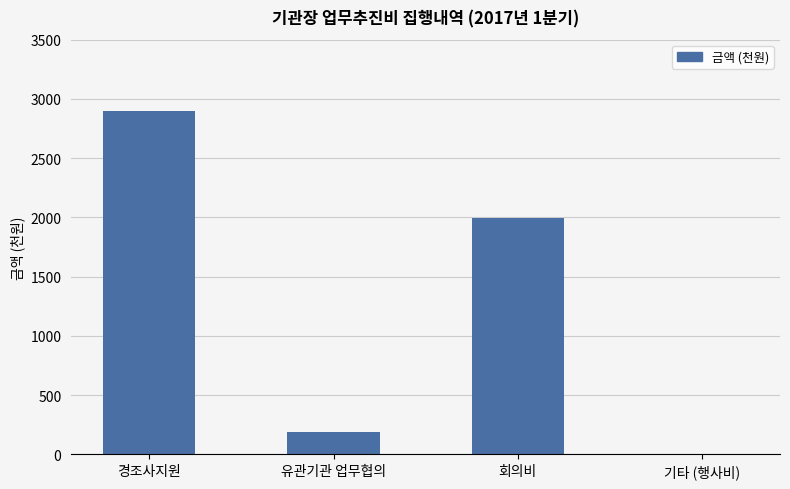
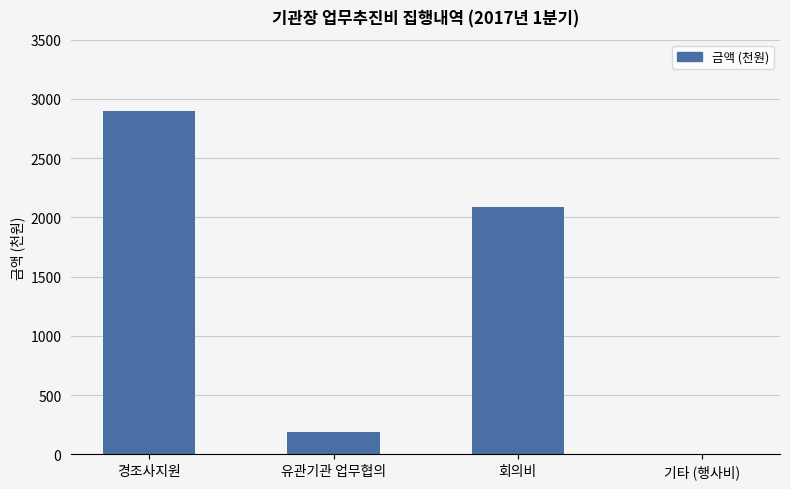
  {
    "경조사지원": 2900,
    "유관기관 업무협의": 190,
-   "회의비": 2000,
+   "회의비": 2090,
    "기타 (행사비)": 0
  }
